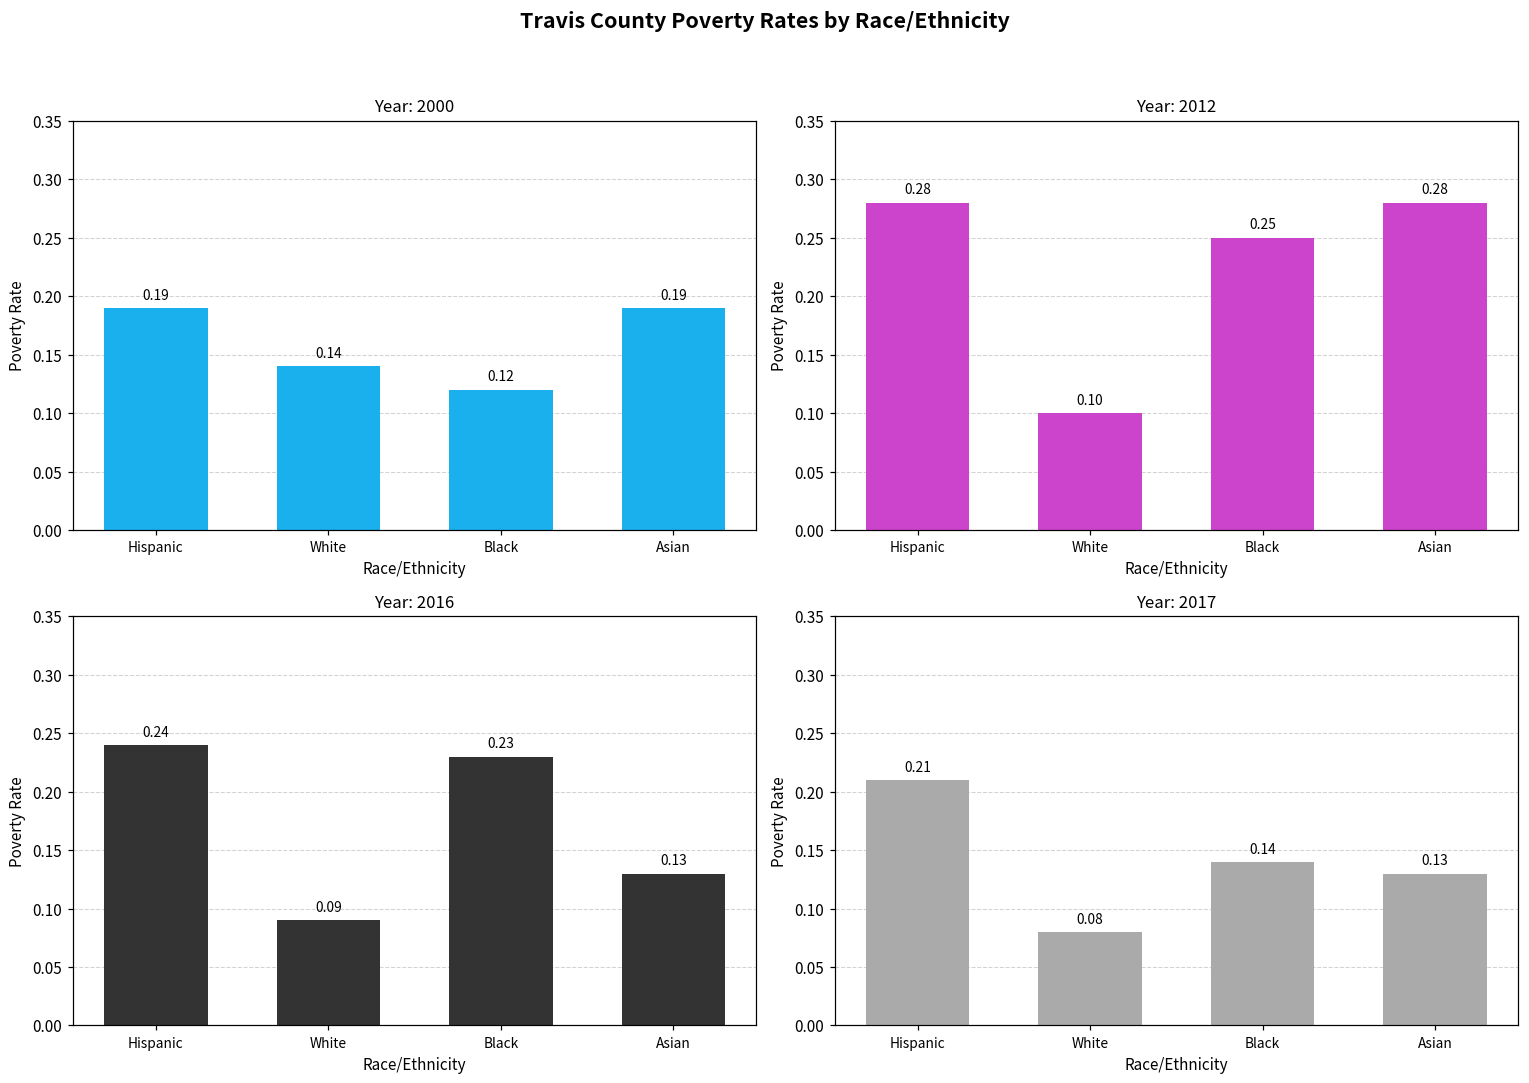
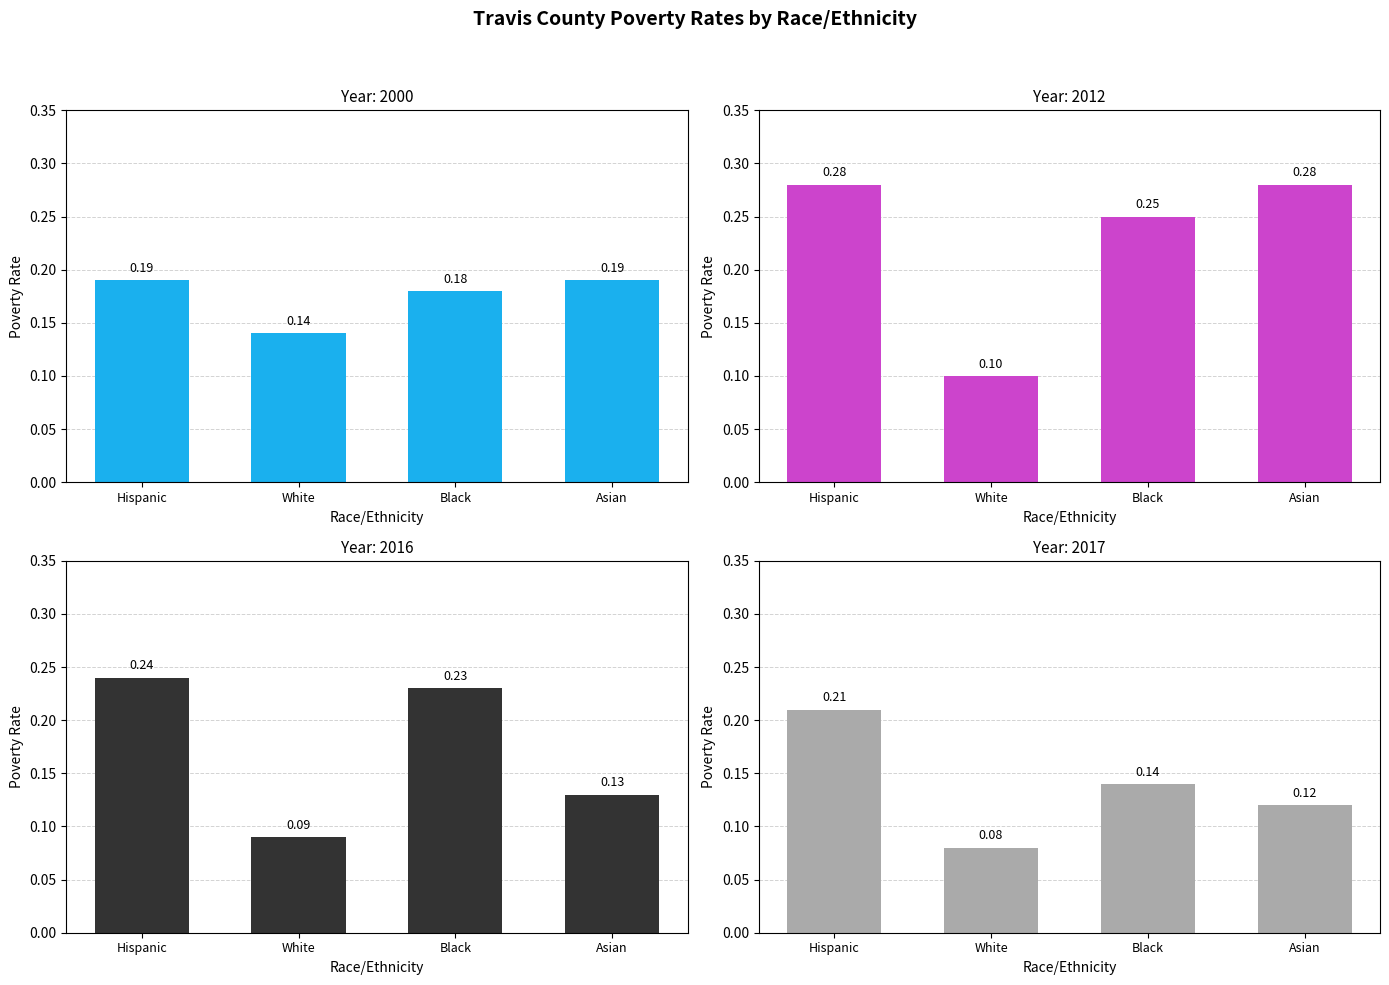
  {
    "Year: 2000": {
      "Hispanic": 0.19,
      "White": 0.14,
-     "Black": 0.12,
+     "Black": 0.18,
      "Asian": 0.19
    },
    "Year: 2012": {
      "Hispanic": 0.28,
      "White": 0.10,
      "Black": 0.25,
      "Asian": 0.28
    },
    "Year: 2016": {
      "Hispanic": 0.24,
      "White": 0.09,
      "Black": 0.23,
      "Asian": 0.13
    },
    "Year: 2017": {
      "Hispanic": 0.21,
      "White": 0.08,
      "Black": 0.14,
-     "Asian": 0.13
+     "Asian": 0.12
    }
  }
